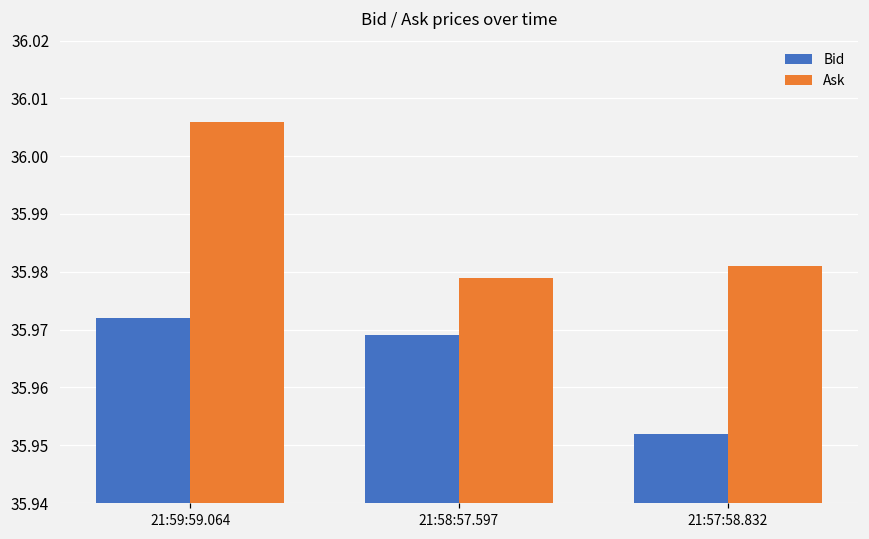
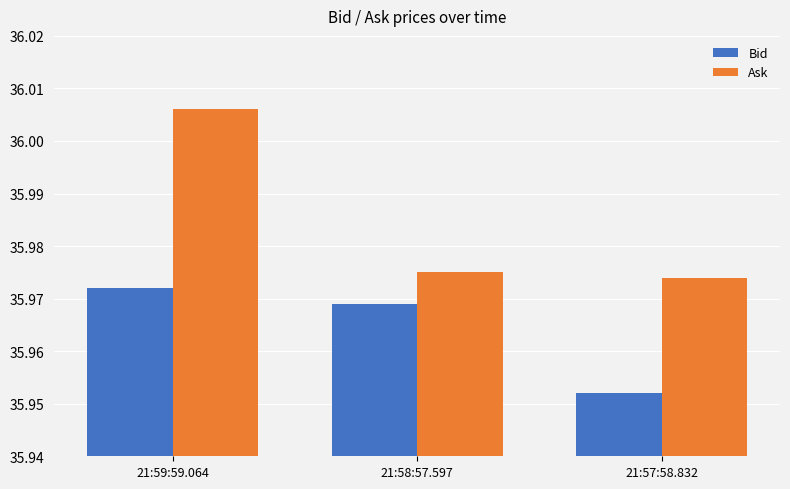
  {
    "Bid": {
      "21:59:59.064": 35.972,
      "21:58:57.597": 35.969,
      "21:57:58.832": 35.952
    },
    "Ask": {
      "21:59:59.064": 36.006,
-     "21:58:57.597": 35.979,
-     "21:57:58.832": 35.981
+     "21:58:57.597": 35.975,
+     "21:57:58.832": 35.974
    }
  }
